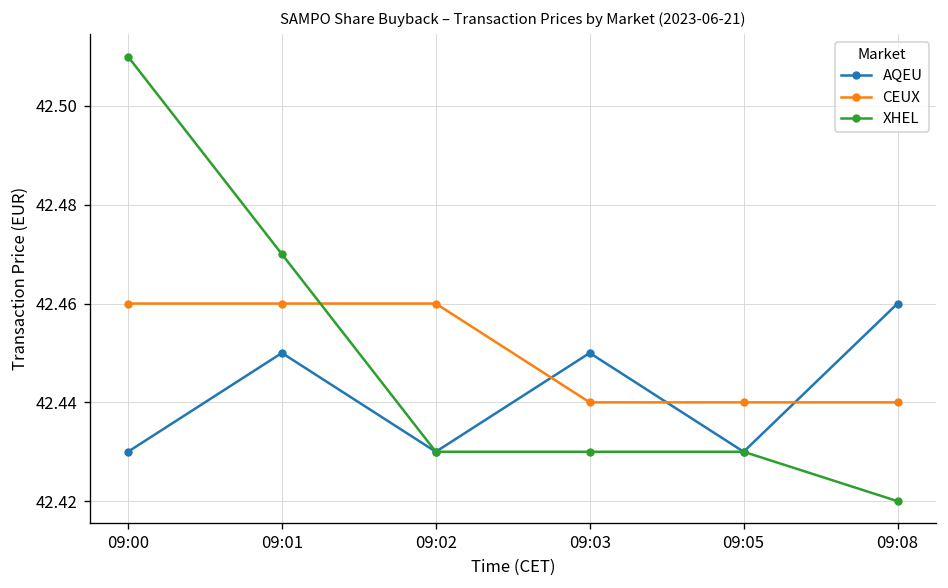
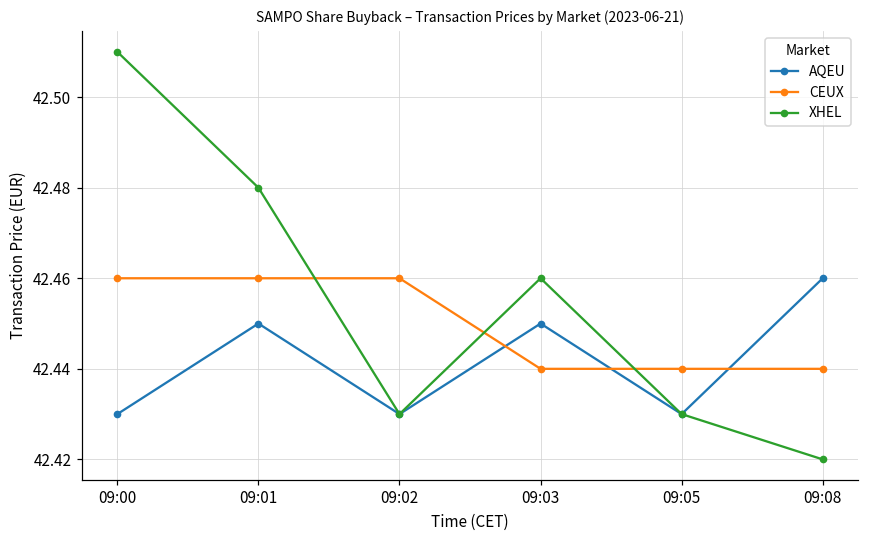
  {
    "AQEU": {
      "09:00": 42.43,
      "09:01": 42.45,
      "09:03": 42.45,
      "09:08": 42.46
    },
    "CEUX": {
      "09:00": 42.46,
      "09:01": 42.46,
      "09:02": 42.46,
      "09:03": 42.44,
      "09:05": 42.44,
      "09:08": 42.44
    },
    "XHEL": {
      "09:00": 42.51,
-     "09:01": 42.47,
-     "09:03": 42.43,
+     "09:01": 42.48,
+     "09:03": 42.46,
      "09:08": 42.42
    }
  }
